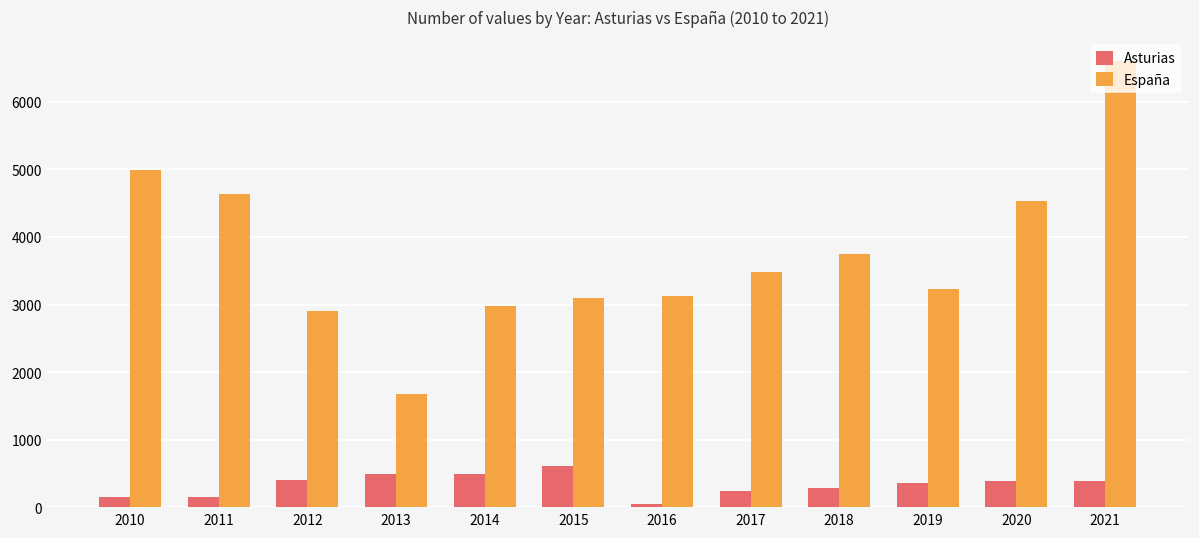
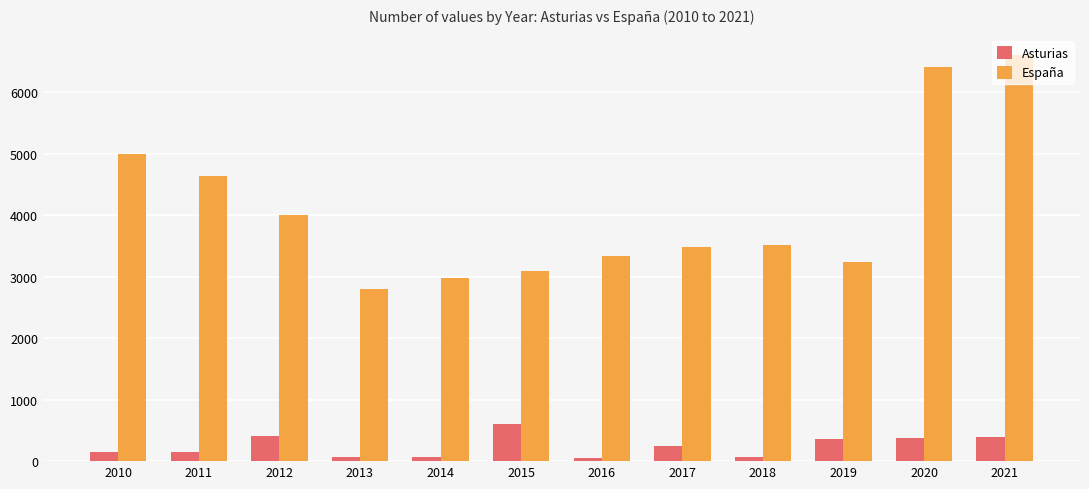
  {
    "Asturias": {
      "2010": 200,
      "2011": 100,
      "2012": 400,
-     "2013": 500,
-     "2014": 500,
+     "2013": 100,
+     "2014": 100,
      "2015": 600,
      "2016": 100,
      "2017": 200,
-     "2018": 300,
+     "2018": 100,
      "2019": 400,
      "2020": 400,
      "2021": 400
    },
    "España": {
      "2010": 5000,
      "2011": 4600,
-     "2012": 2900,
-     "2013": 1700,
+     "2012": 4000,
+     "2013": 2800,
      "2014": 3000,
      "2015": 3100,
-     "2016": 3100,
+     "2016": 3300,
      "2017": 3500,
-     "2018": 3800,
+     "2018": 3500,
      "2019": 3200,
-     "2020": 4500
+     "2020": 6400
    }
  }
